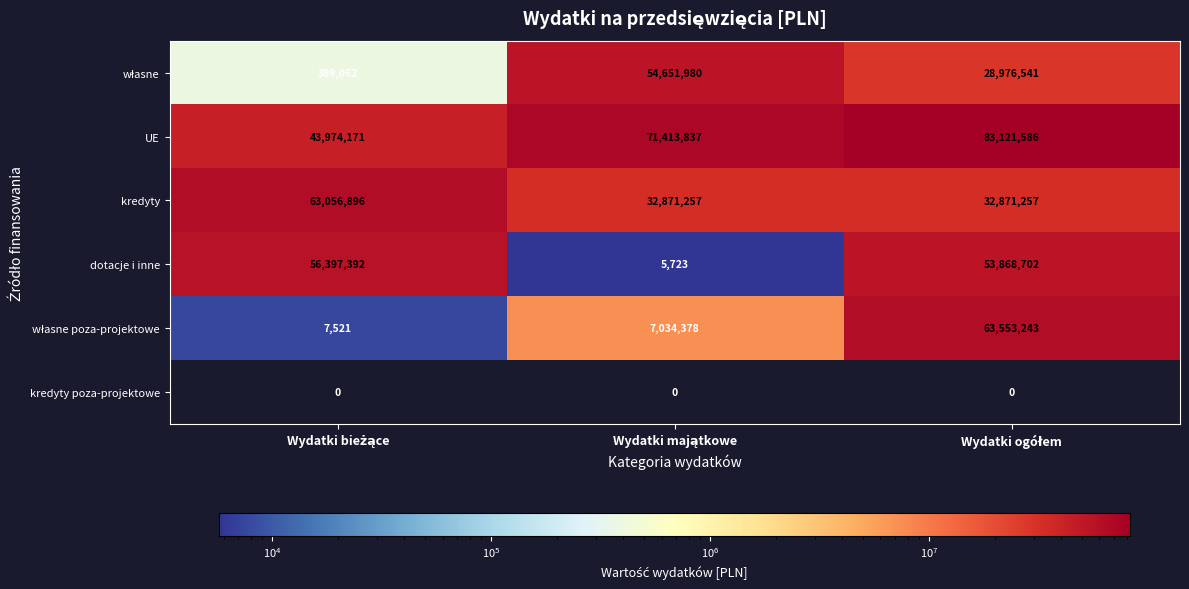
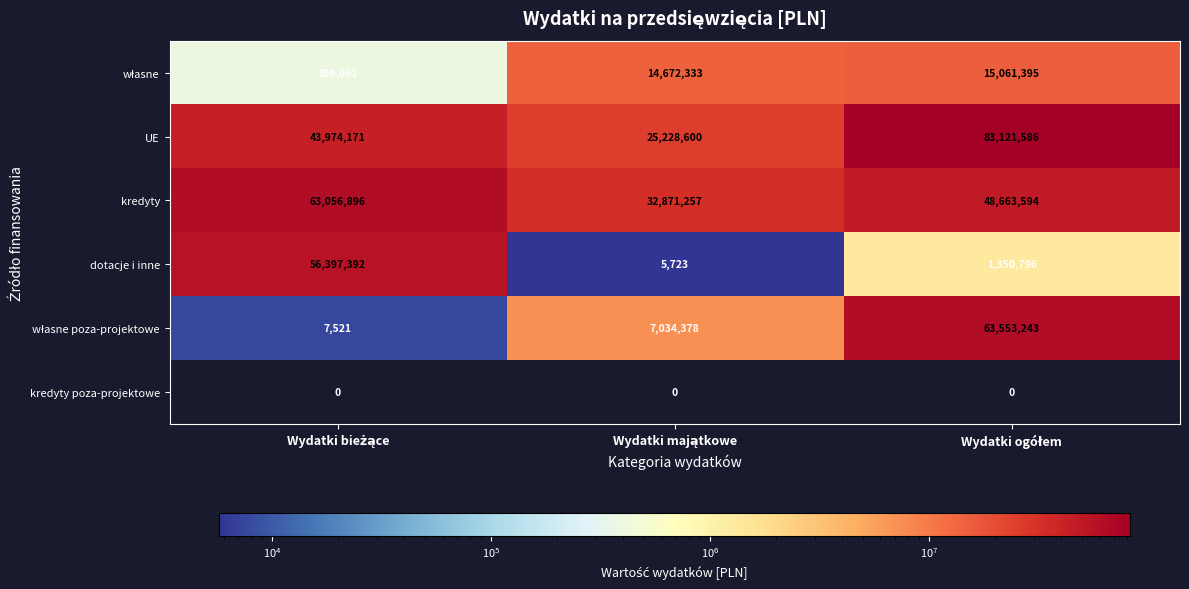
  {
    "własne": {
-     "Wydatki majątkowe": "54,651,980",
-     "Wydatki ogółem": "28,976,541"
+     "Wydatki majątkowe": "14,672,333",
+     "Wydatki ogółem": "15,061,395"
    },
    "UE": {
      "Wydatki bieżące": "43,974,171",
-     "Wydatki majątkowe": "71,413,837",
+     "Wydatki majątkowe": "25,228,600",
      "Wydatki ogółem": "83,121,586"
    },
    "kredyty": {
      "Wydatki bieżące": "63,056,896",
      "Wydatki majątkowe": "32,871,257",
-     "Wydatki ogółem": "32,871,257"
+     "Wydatki ogółem": "48,663,594"
    },
    "dotacje i inne": {
      "Wydatki bieżące": "56,397,392",
      "Wydatki majątkowe": "5,723",
-     "Wydatki ogółem": "53,868,702"
+     "Wydatki ogółem": "1,350,796"
    },
    "własne poza-projektowe": {
      "Wydatki bieżące": "7,521",
      "Wydatki majątkowe": "7,034,378",
      "Wydatki ogółem": "63,553,243"
    },
    "kredyty poza-projektowe": {
      "Wydatki bieżące": "0",
      "Wydatki majątkowe": "0",
      "Wydatki ogółem": "0"
    }
  }
